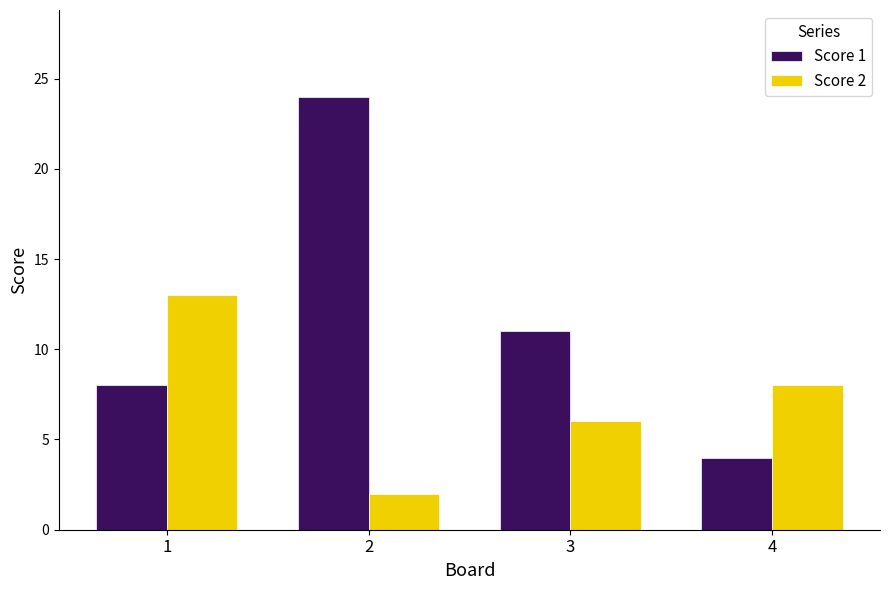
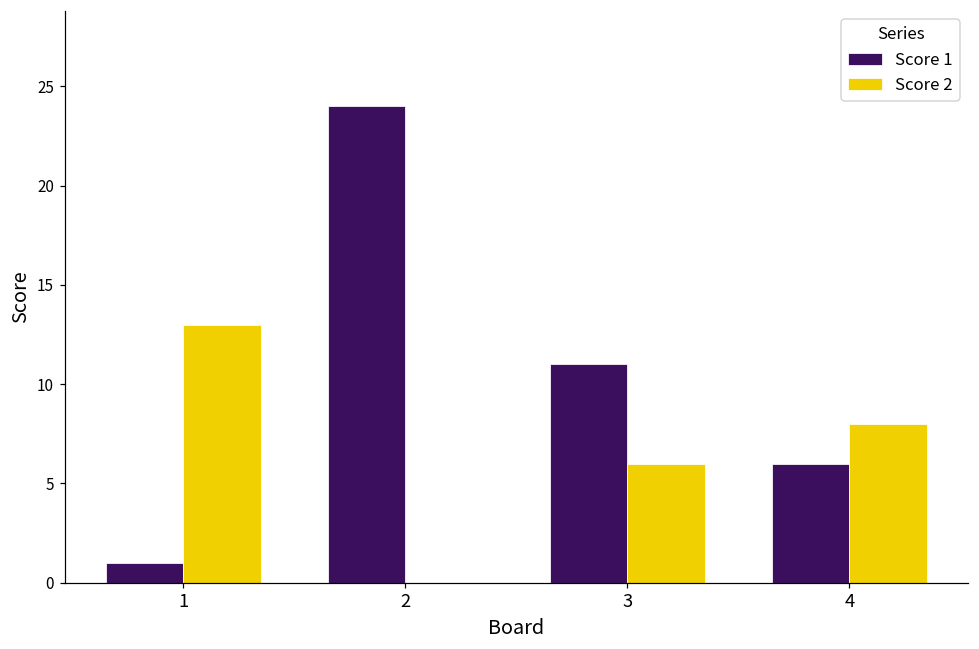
  {
    "Score 1": {
-     "1": 8,
+     "1": 1,
      "2": 24,
      "3": 11,
-     "4": 4
+     "4": 6
    },
    "Score 2": {
      "1": 13,
-     "2": 2,
+     "2": 0,
      "3": 6,
      "4": 8
    }
  }
